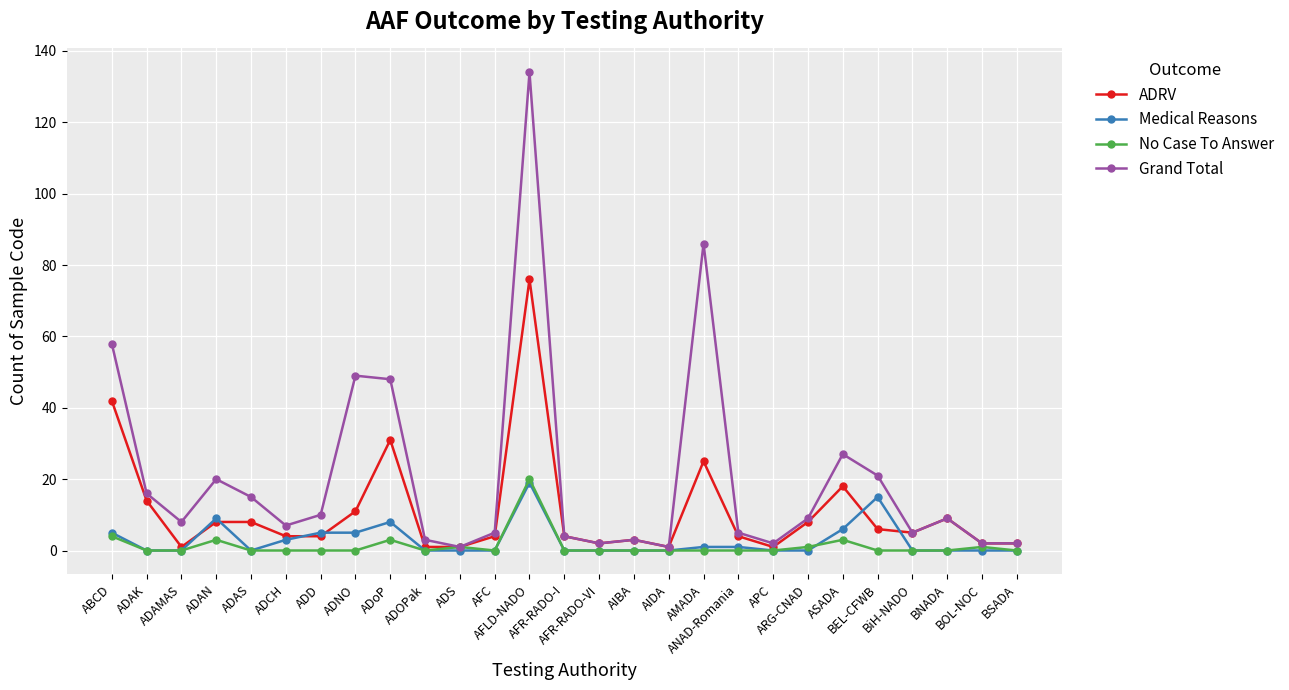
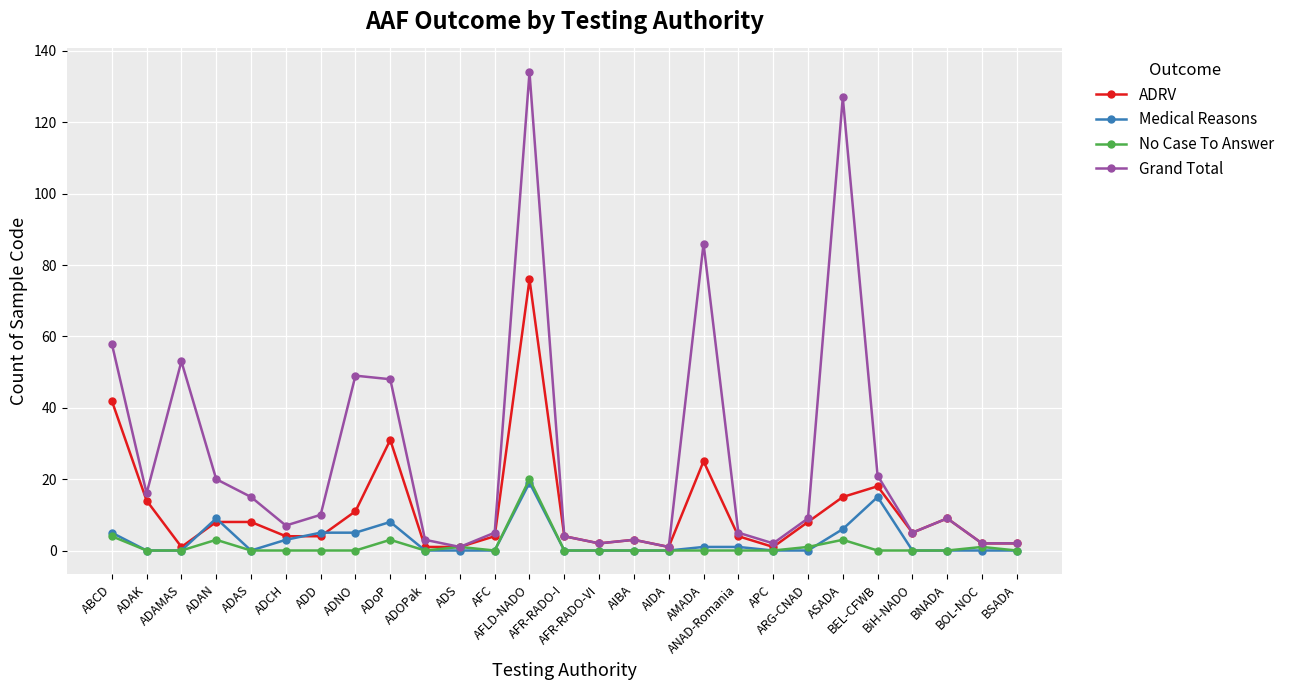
  {
    "ADRV": {
      "ABCD": 42,
      "ADAK": 14,
      "ADAMAS": 1,
      "ADAN": 8,
      "ADAS": 8,
      "ADCH": 4,
      "ADD": 4,
      "ADNO": 11,
      "ADoP": 31,
      "ADOPak": 1,
      "AFC": 4,
      "AFLD-NADO": 76,
      "AMADA": 25,
      "ANAD-Romania": 4,
      "APC": 1,
      "ARG-CNAD": 8,
-     "ASADA": 18,
-     "BEL-CFWB": 6
+     "ASADA": 15,
+     "BEL-CFWB": 18
    },
    "Medical Reasons": {
      "ABCD": 5,
      "ADAN": 9,
      "ADCH": 3,
      "ADD": 5,
      "ADNO": 5,
      "ADoP": 8,
      "ADS": 0,
      "AFLD-NADO": 19,
      "AMADA": 1,
      "ANAD-Romania": 1,
      "ARG-CNAD": 0,
      "ASADA": 6,
      "BEL-CFWB": 15,
      "BOL-NOC": 0
    },
    "No Case To Answer": {
      "ABCD": 4,
      "ADAN": 3,
      "ADCH": 0,
      "ADD": 0,
      "ADNO": 0,
      "ADoP": 3,
      "AFLD-NADO": 20,
      "AMADA": 0,
      "ANAD-Romania": 0,
      "ARG-CNAD": 1,
      "ASADA": 3,
      "BEL-CFWB": 0,
      "BOL-NOC": 1
    },
    "Grand Total": {
      "ABCD": 58,
      "ADAK": 16,
-     "ADAMAS": 8,
+     "ADAMAS": 53,
      "ADAN": 20,
      "ADAS": 15,
      "ADCH": 7,
      "ADD": 10,
      "ADNO": 49,
      "ADoP": 48,
      "ADOPak": 3,
      "AFC": 5,
      "AFLD-NADO": 134,
      "AMADA": 86,
      "ANAD-Romania": 5,
      "APC": 2,
      "ARG-CNAD": 9,
-     "ASADA": 27,
+     "ASADA": 127,
      "BEL-CFWB": 21
    }
  }
